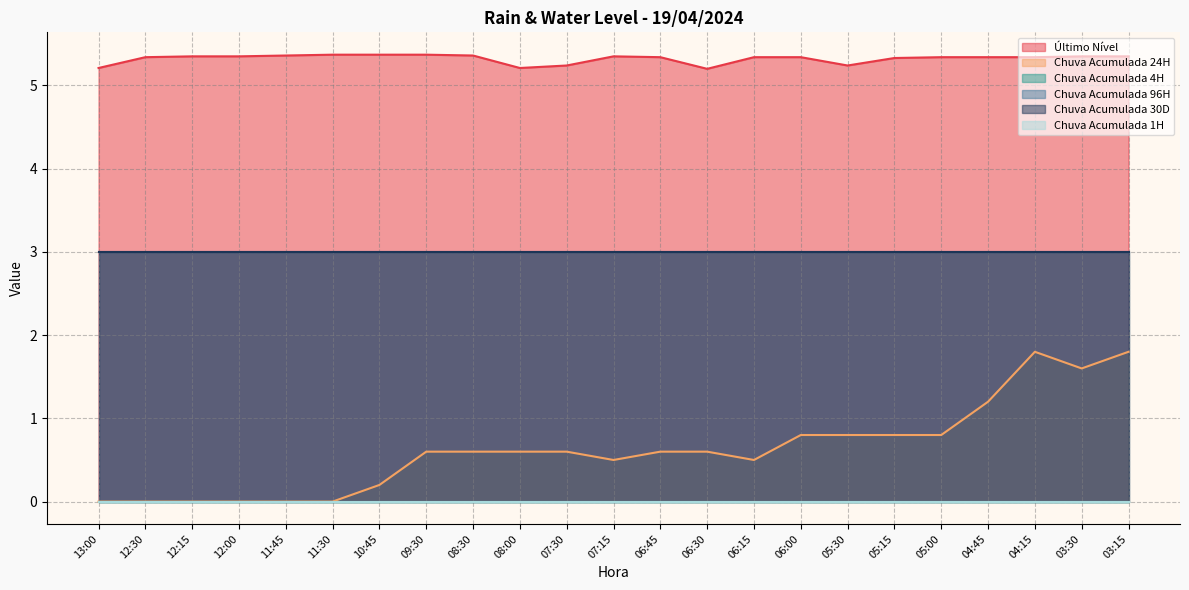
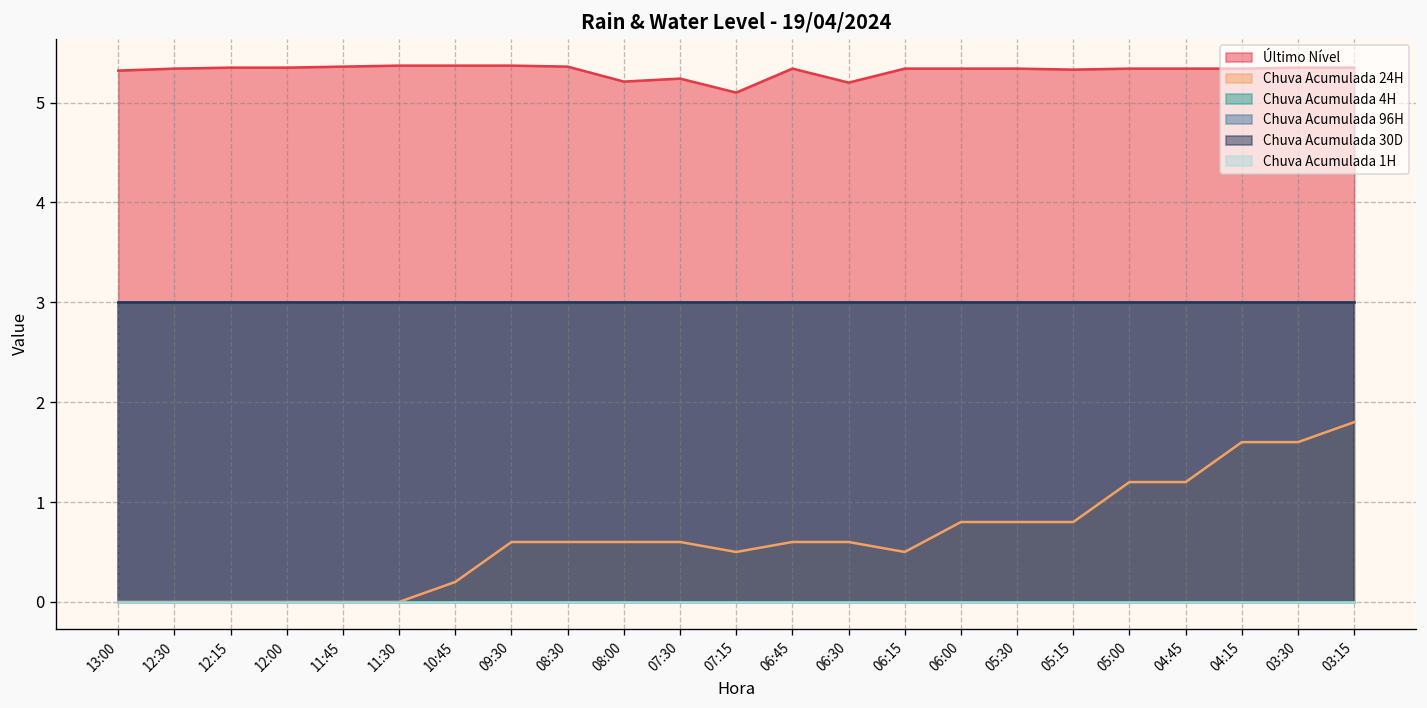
  {
    "Último Nível": {
-     "13:00": 5.2,
+     "13:00": 5.3,
      "12:30": 5.3,
      "12:15": 5.4,
      "12:00": 5.4,
      "11:45": 5.4,
      "11:30": 5.4,
      "10:45": 5.4,
      "09:30": 5.4,
      "08:30": 5.4,
      "08:00": 5.2,
      "07:30": 5.2,
-     "07:15": 5.4,
+     "07:15": 5.1,
      "06:45": 5.3,
      "06:30": 5.2,
      "06:15": 5.3,
      "06:00": 5.3,
-     "05:30": 5.2,
+     "05:30": 5.3,
      "05:15": 5.3,
      "05:00": 5.3,
      "04:45": 5.3
    },
    "Chuva Acumulada 24H": {
      "10:45": 0.2,
      "09:30": 0.6,
      "08:30": 0.6,
      "08:00": 0.6,
      "07:30": 0.6,
      "07:15": 0.5,
      "06:45": 0.6,
      "06:30": 0.6,
      "06:15": 0.5,
      "06:00": 0.8,
      "05:30": 0.8,
      "05:15": 0.8,
-     "05:00": 0.8,
+     "05:00": 1.2,
      "04:45": 1.2,
-     "04:15": 1.8,
+     "04:15": 1.6,
      "03:30": 1.6,
      "03:15": 1.8
    },
    "Chuva Acumulada 1H": {
      "10:45": 0.0,
      "09:30": 0.0,
      "08:30": 0.0,
      "08:00": 0.0,
      "07:30": 0.0,
      "07:15": 0.0,
      "06:45": 0.0,
      "06:30": 0.0,
      "06:15": 0.0,
      "06:00": 0.0,
      "05:30": 0.0,
      "05:15": 0.0,
      "05:00": 0.0,
      "04:45": 0.0,
      "04:15": 0.0,
      "03:30": 0.0,
      "03:15": 0.0
    },
    "Chuva Acumulada 30D": {
      "13:00": 3.0,
      "12:30": 3.0,
      "12:15": 3.0,
      "12:00": 3.0,
      "11:45": 3.0,
      "11:30": 3.0,
      "10:45": 3.0,
      "09:30": 3.0,
      "08:30": 3.0,
      "08:00": 3.0,
      "07:30": 3.0,
      "07:15": 3.0,
      "06:45": 3.0,
      "06:30": 3.0,
      "06:15": 3.0,
      "06:00": 3.0,
      "05:30": 3.0,
      "05:15": 3.0,
      "05:00": 3.0,
      "04:45": 3.0,
      "04:15": 3.0,
      "03:30": 3.0,
      "03:15": 3.0
    }
  }
